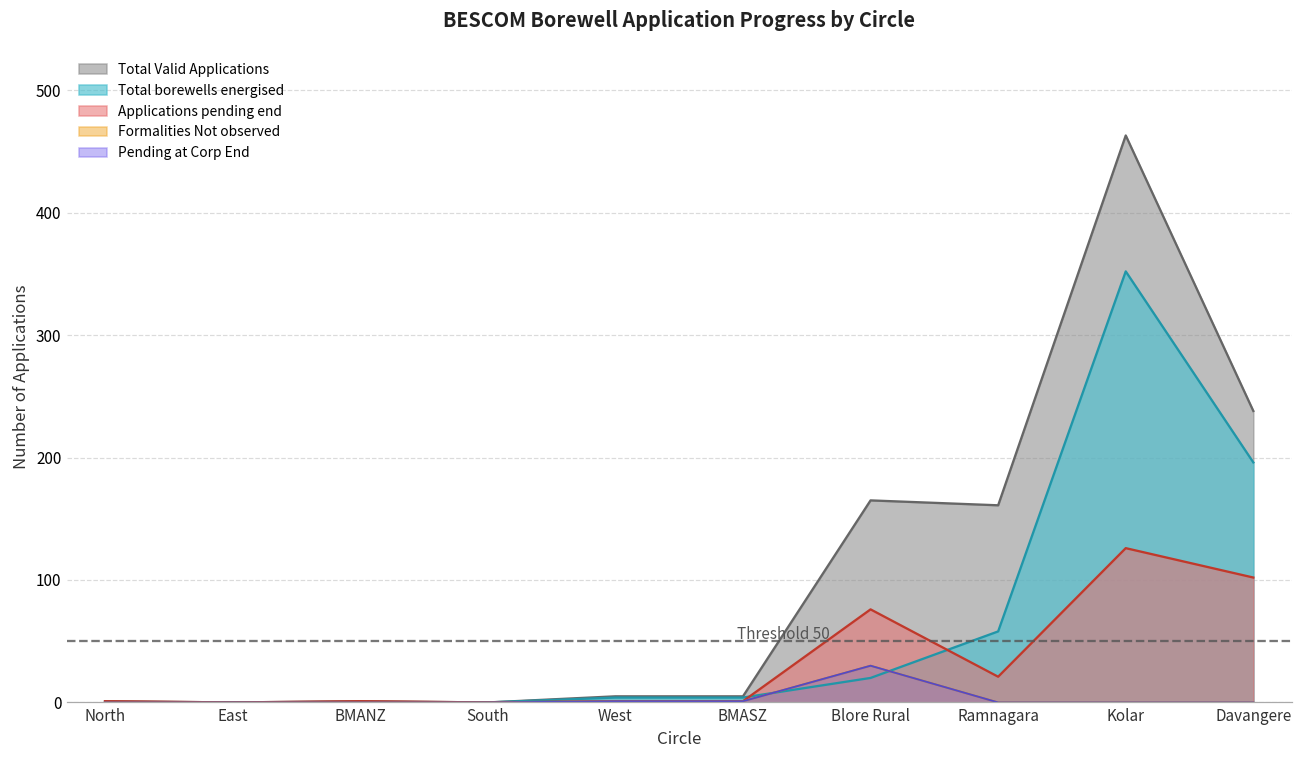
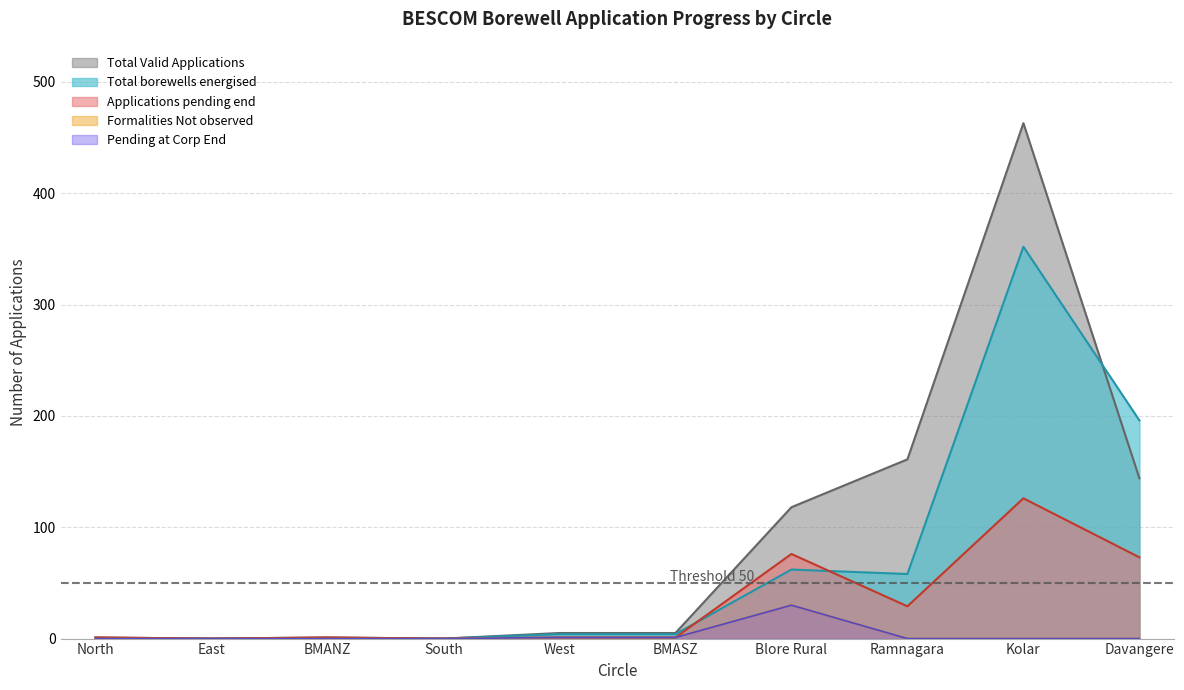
  {
    "Total Valid Applications": {
-     "Blore Rural": 165,
+     "Blore Rural": 118,
      "Ramnagara": 161,
      "Kolar": 463,
-     "Davangere": 238
+     "Davangere": 144
    },
    "Total borewells energised": {
-     "Blore Rural": 20,
+     "Blore Rural": 62,
      "Ramnagara": 58,
      "Kolar": 352,
      "Davangere": 196
    },
    "Applications pending end": {
      "Blore Rural": 76,
-     "Ramnagara": 21,
+     "Ramnagara": 29,
      "Kolar": 126,
-     "Davangere": 102
+     "Davangere": 73
    },
    "Pending at Corp End": {
      "Blore Rural": 30,
      "Ramnagara": 0,
      "Kolar": 0,
      "Davangere": 0
    }
  }
